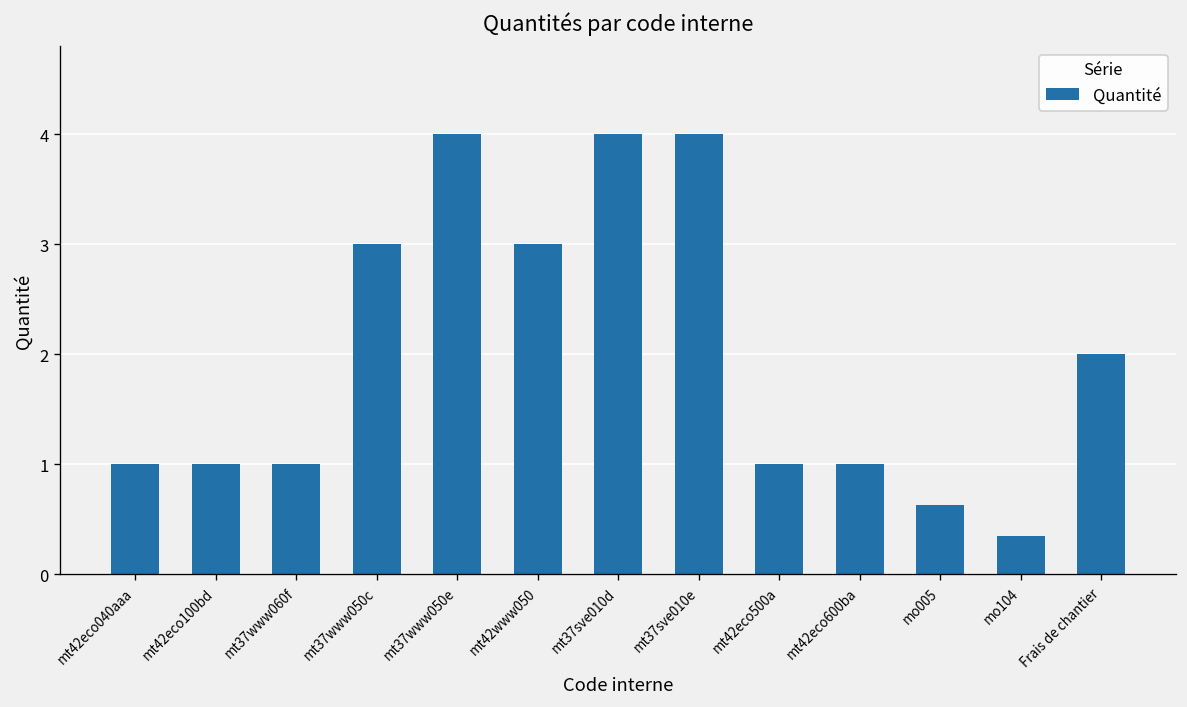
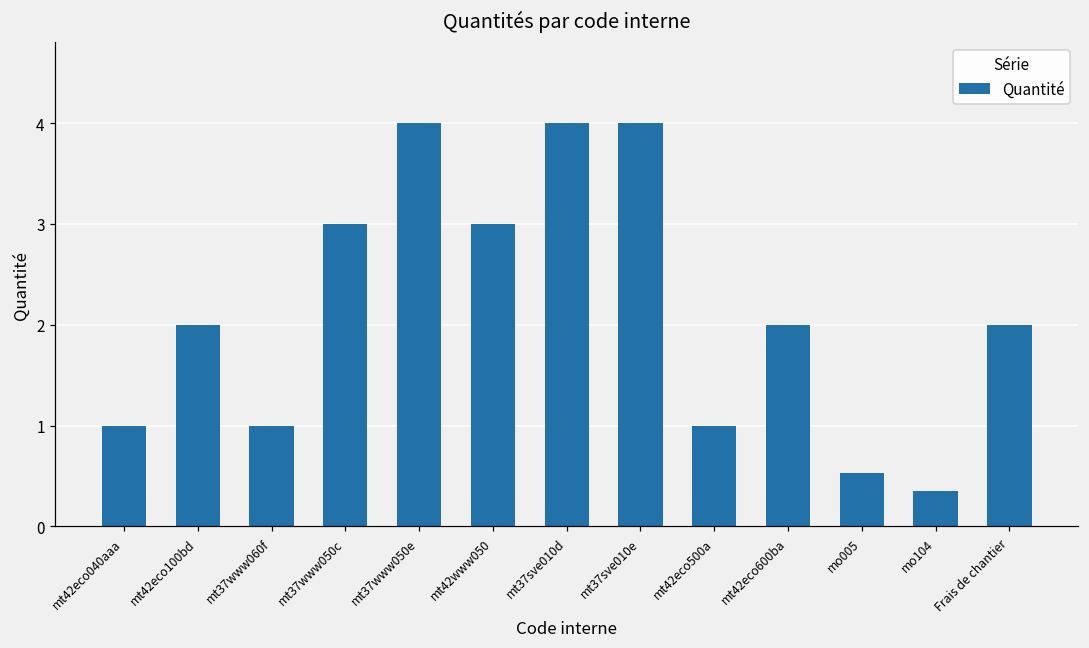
  {
    "mt42eco040aaa": 1.0,
-   "mt42eco100bd": 1,
+   "mt42eco100bd": 2,
    "mt37www060f": 1.0,
    "mt37www050c": 3.0,
    "mt37www050e": 4.0,
    "mt42www050": 3.0,
    "mt37sve010d": 4.0,
    "mt37sve010e": 4.0,
    "mt42eco500a": 1.0,
-   "mt42eco600ba": 1,
-   "mo005": 0.6,
+   "mt42eco600ba": 2,
+   "mo005": 0.5,
    "mo104": 0.3,
    "Frais de chantier": 2.0
  }
